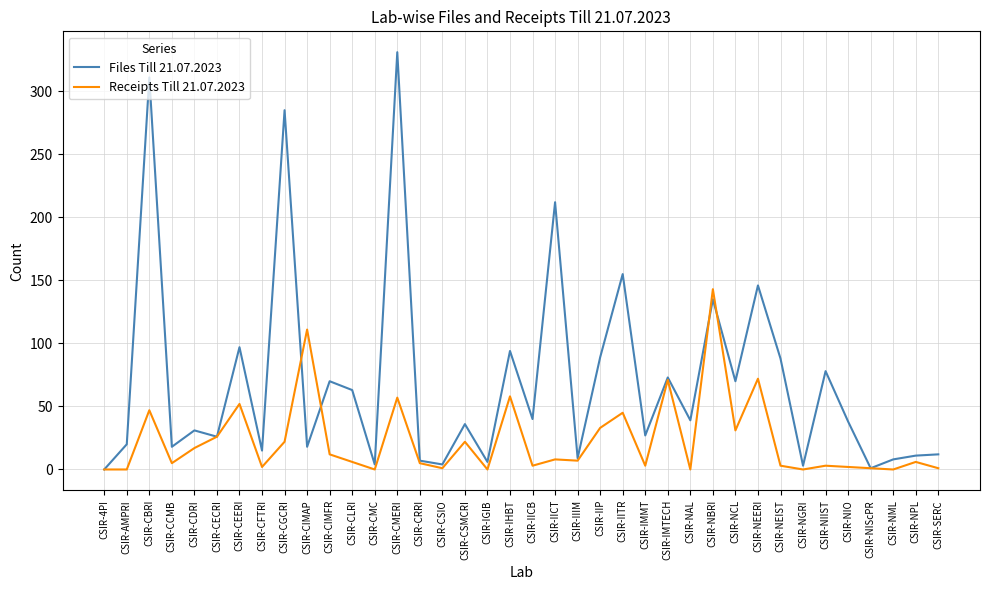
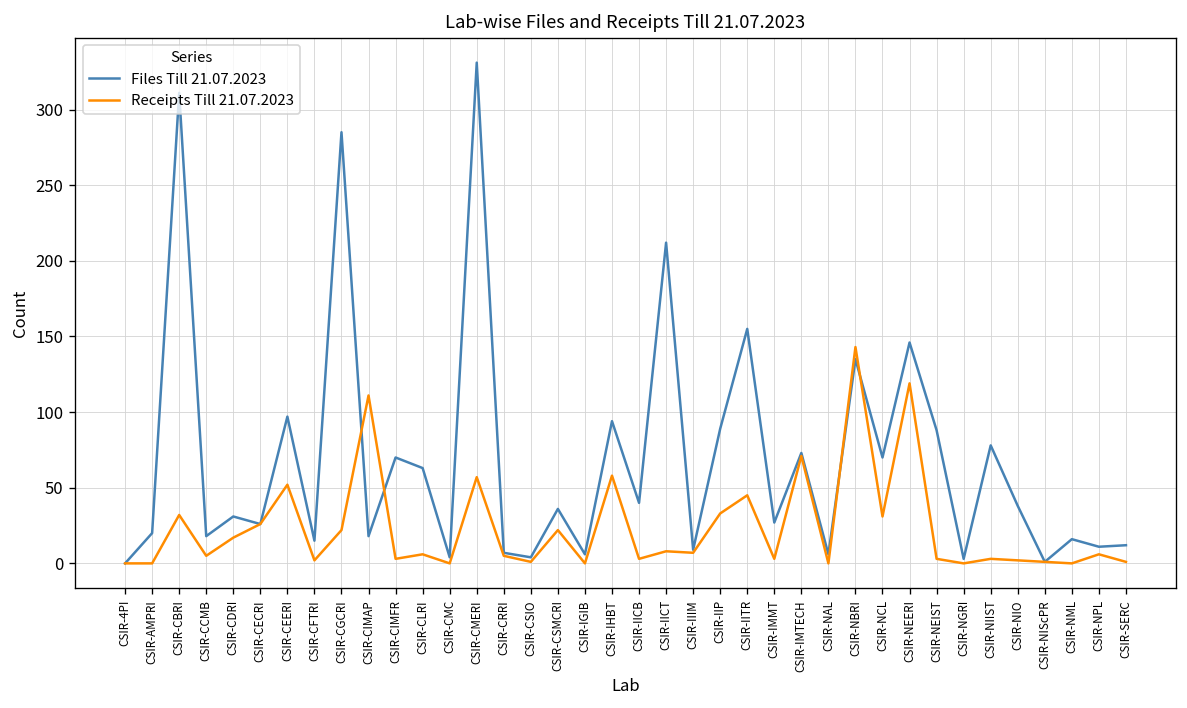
  {
    "Files Till 21.07.2023": {
      "CSIR-AMPRI": 20,
      "CSIR-CCMB": 18,
      "CSIR-CDRI": 31,
      "CSIR-CEERI": 97,
      "CSIR-CFTRI": 15,
      "CSIR-CGCRI": 285,
      "CSIR-CIMAP": 18,
      "CSIR-CIMFR": 70,
      "CSIR-CLRI": 63,
      "CSIR-CMC": 4,
      "CSIR-CMERI": 331,
      "CSIR-CSIO": 4,
      "CSIR-CSMCRI": 36,
      "CSIR-IGIB": 6,
      "CSIR-IHBT": 94,
      "CSIR-IICB": 40,
      "CSIR-IICT": 212,
      "CSIR-IIIM": 9,
      "CSIR-IIP": 89,
      "CSIR-IITR": 155,
      "CSIR-IMMT": 27,
-     "CSIR-NAL": 39,
+     "CSIR-NAL": 6,
      "CSIR-NBRI": 135,
      "CSIR-NCL": 70,
      "CSIR-NEERI": 146,
      "CSIR-NEIST": 88,
      "CSIR-NGRI": 3,
      "CSIR-NIIST": 78,
      "CSIR-NIO": 38,
-     "CSIR-NML": 8,
+     "CSIR-NML": 16,
      "CSIR-NPL": 11,
      "CSIR-SERC": 12
    },
    "Receipts Till 21.07.2023": {
      "CSIR-AMPRI": 0,
-     "CSIR-CBRI": 47,
+     "CSIR-CBRI": 32,
      "CSIR-CCMB": 5,
      "CSIR-CDRI": 17,
      "CSIR-CEERI": 52,
      "CSIR-CFTRI": 2,
      "CSIR-CGCRI": 22,
      "CSIR-CIMAP": 111,
-     "CSIR-CIMFR": 12,
+     "CSIR-CIMFR": 3,
      "CSIR-CLRI": 6,
      "CSIR-CMC": 0,
      "CSIR-CMERI": 57,
      "CSIR-CSIO": 1,
      "CSIR-CSMCRI": 22,
      "CSIR-IGIB": 0,
      "CSIR-IHBT": 58,
      "CSIR-IICB": 3,
      "CSIR-IICT": 8,
      "CSIR-IIIM": 7,
      "CSIR-IIP": 33,
      "CSIR-IITR": 45,
      "CSIR-IMMT": 3,
      "CSIR-NAL": 0,
      "CSIR-NBRI": 143,
      "CSIR-NCL": 31,
-     "CSIR-NEERI": 72,
+     "CSIR-NEERI": 119,
      "CSIR-NEIST": 3,
      "CSIR-NGRI": 0,
      "CSIR-NIIST": 3,
      "CSIR-NIO": 2,
      "CSIR-NML": 0,
      "CSIR-NPL": 6,
      "CSIR-SERC": 1
    }
  }
